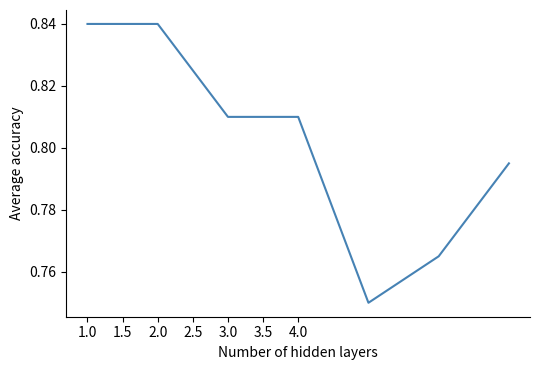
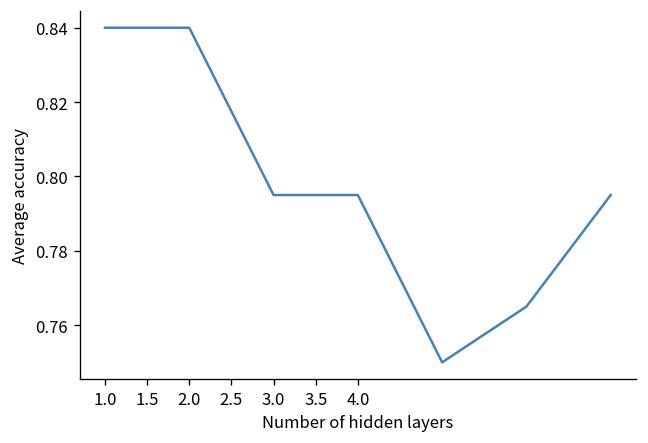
  {
    "1.0": 0.840,
    "2.0": 0.840,
-   "3.0": 0.810,
-   "4.0": 0.810
+   "3.0": 0.795,
+   "4.0": 0.795
  }
